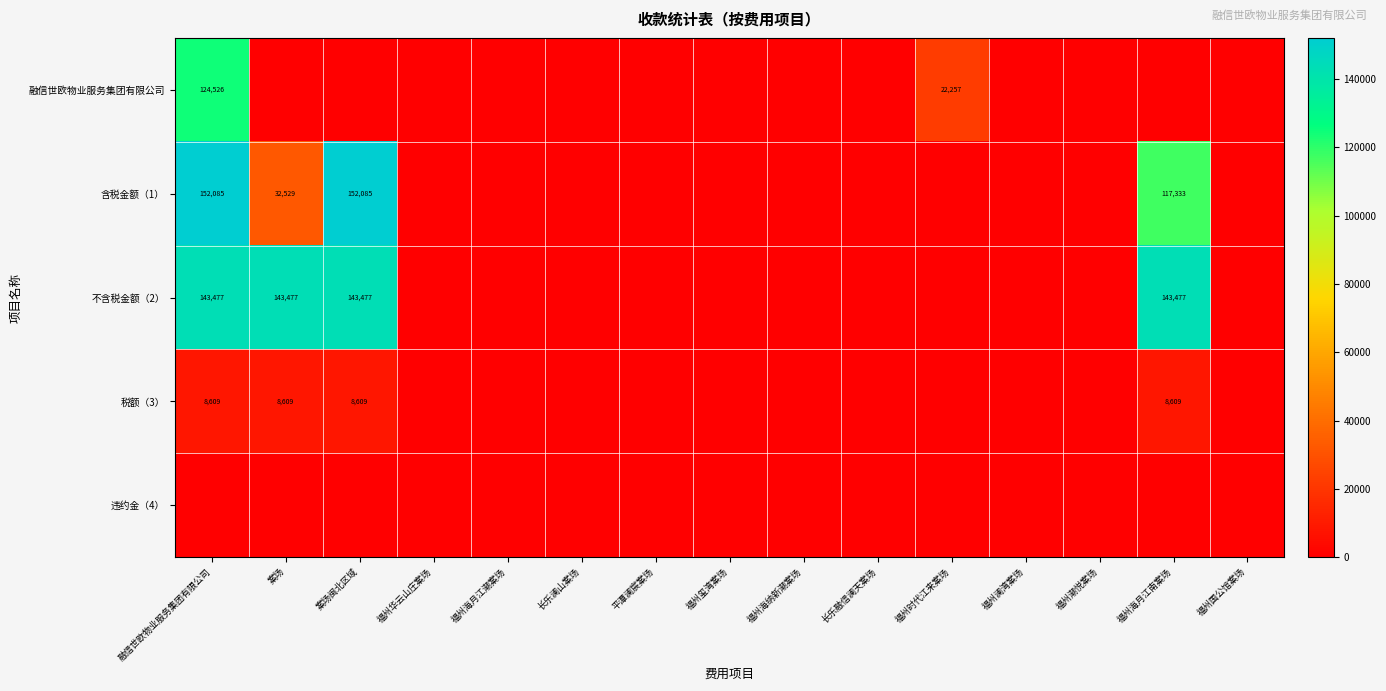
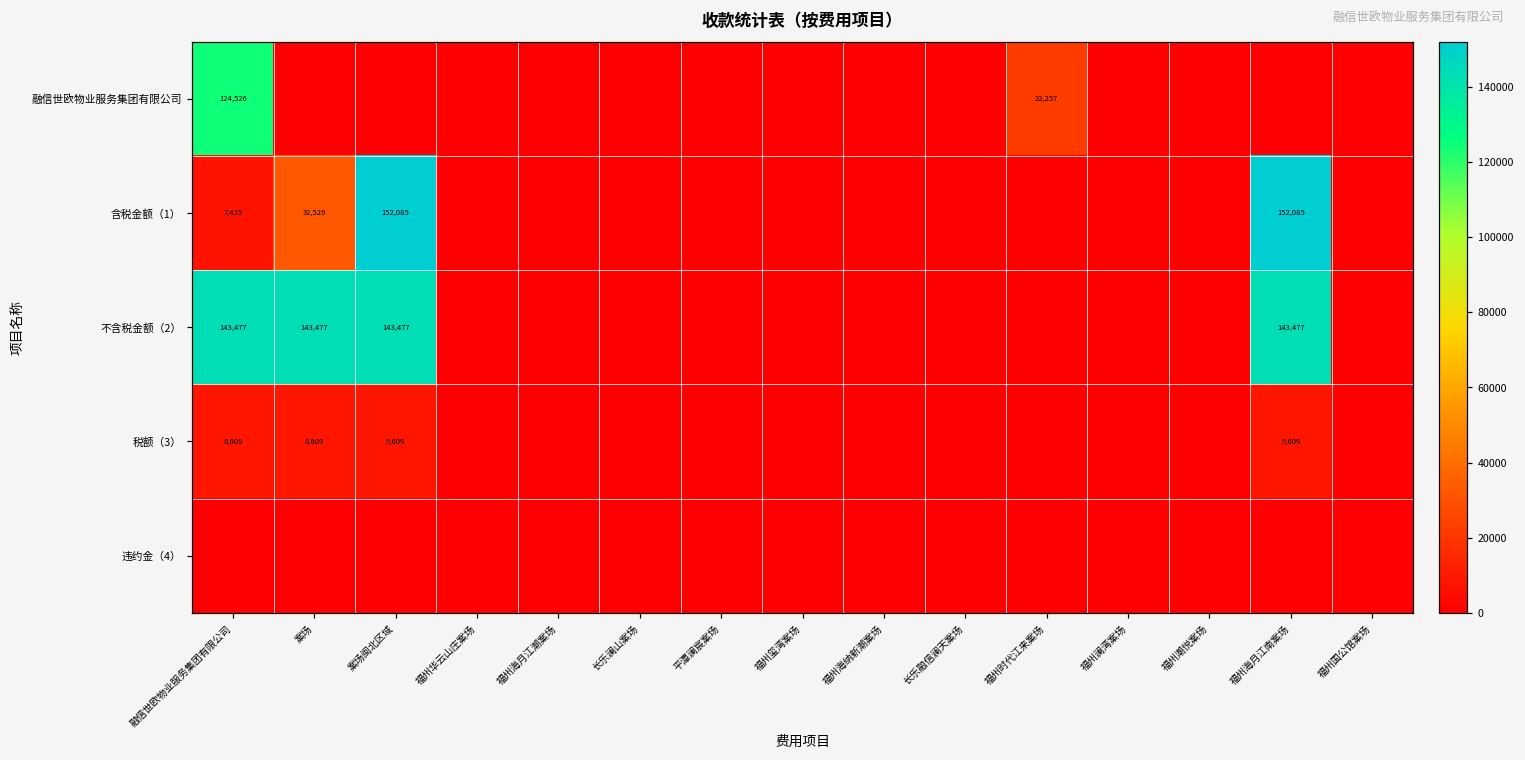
  {
    "融信世欧物业服务集团有限公司": {
      "融信世欧物业服务集团有限公司": "124,526",
      "福州时代江来案场": "22,257"
    },
    "含税金额（1）": {
-     "融信世欧物业服务集团有限公司": "152,085",
+     "融信世欧物业服务集团有限公司": "7,425",
      "案场": "32,529",
      "案场闽北区域": "152,085",
-     "福州海月江南案场": "117,333"
+     "福州海月江南案场": "152,085"
    },
    "不含税金额（2）": {
      "融信世欧物业服务集团有限公司": "143,477",
      "案场": "143,477",
      "案场闽北区域": "143,477",
      "福州海月江南案场": "143,477"
    },
    "税额（3）": {
      "融信世欧物业服务集团有限公司": "8,609",
      "案场": "8,609",
      "案场闽北区域": "8,609",
      "福州海月江南案场": "8,609"
    }
  }
